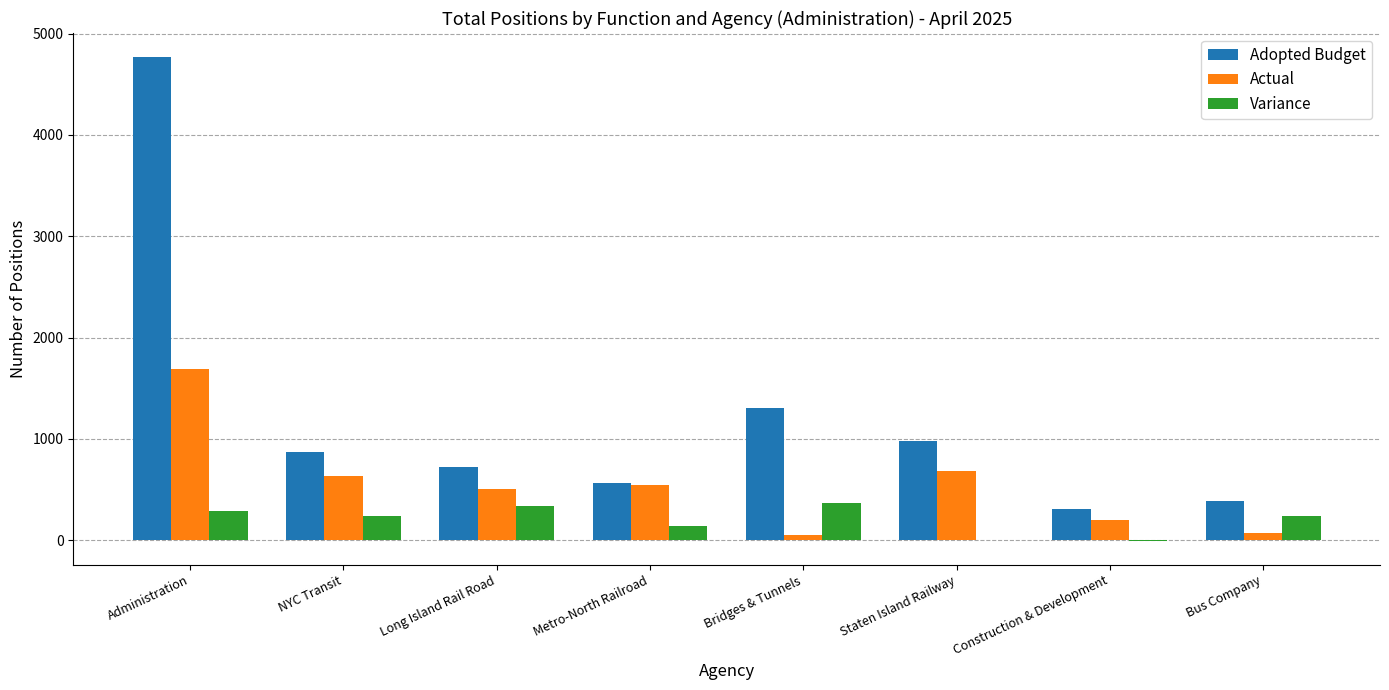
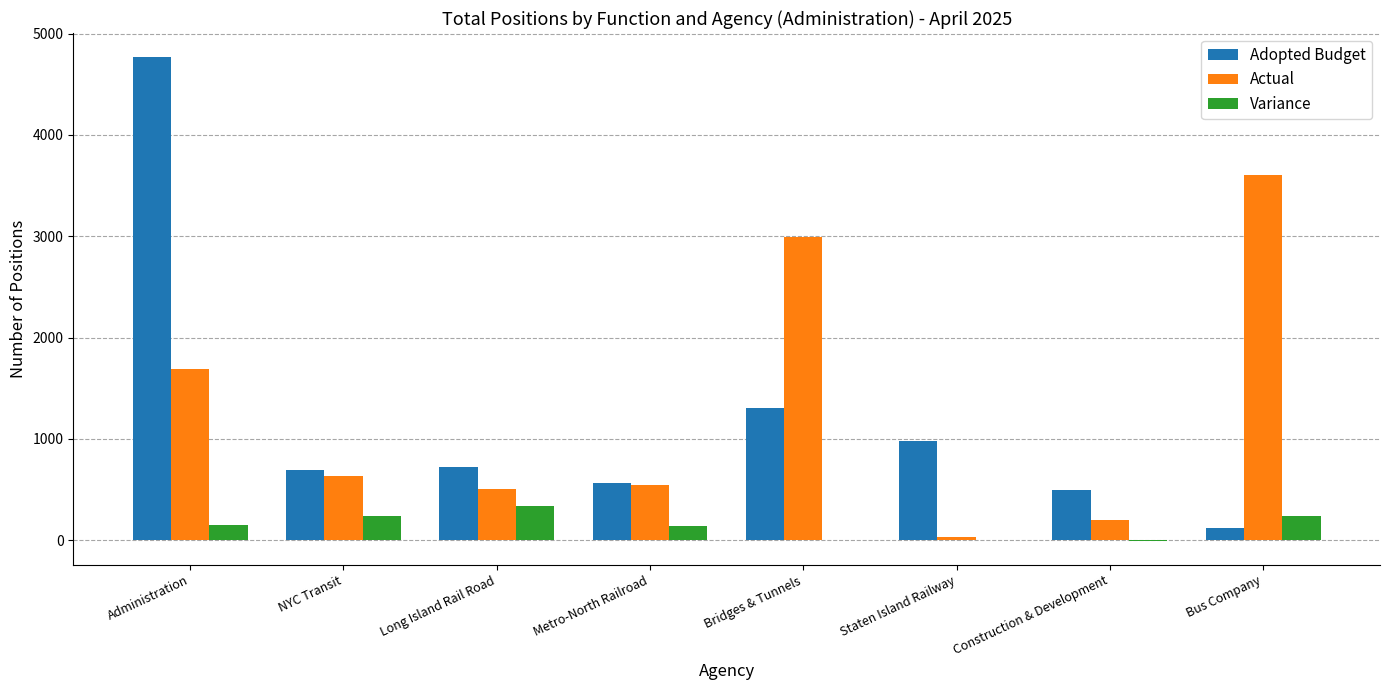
  {
    "Adopted Budget": {
      "Administration": 4770,
-     "NYC Transit": 870,
+     "NYC Transit": 690,
      "Long Island Rail Road": 720,
      "Metro-North Railroad": 570,
      "Bridges & Tunnels": 1300,
      "Staten Island Railway": 980,
-     "Construction & Development": 300,
-     "Bus Company": 390
+     "Construction & Development": 500,
+     "Bus Company": 120
    },
    "Actual": {
      "Administration": 1690,
      "NYC Transit": 630,
      "Long Island Rail Road": 500,
      "Metro-North Railroad": 540,
-     "Bridges & Tunnels": 60,
-     "Staten Island Railway": 680,
+     "Bridges & Tunnels": 2990,
+     "Staten Island Railway": 30,
      "Construction & Development": 200,
-     "Bus Company": 70
+     "Bus Company": 3600
    },
    "Variance": {
-     "Administration": 280,
+     "Administration": 150,
      "NYC Transit": 240,
      "Long Island Rail Road": 340,
      "Metro-North Railroad": 140,
-     "Bridges & Tunnels": 360,
+     "Bridges & Tunnels": 10,
      "Bus Company": 240
    }
  }
